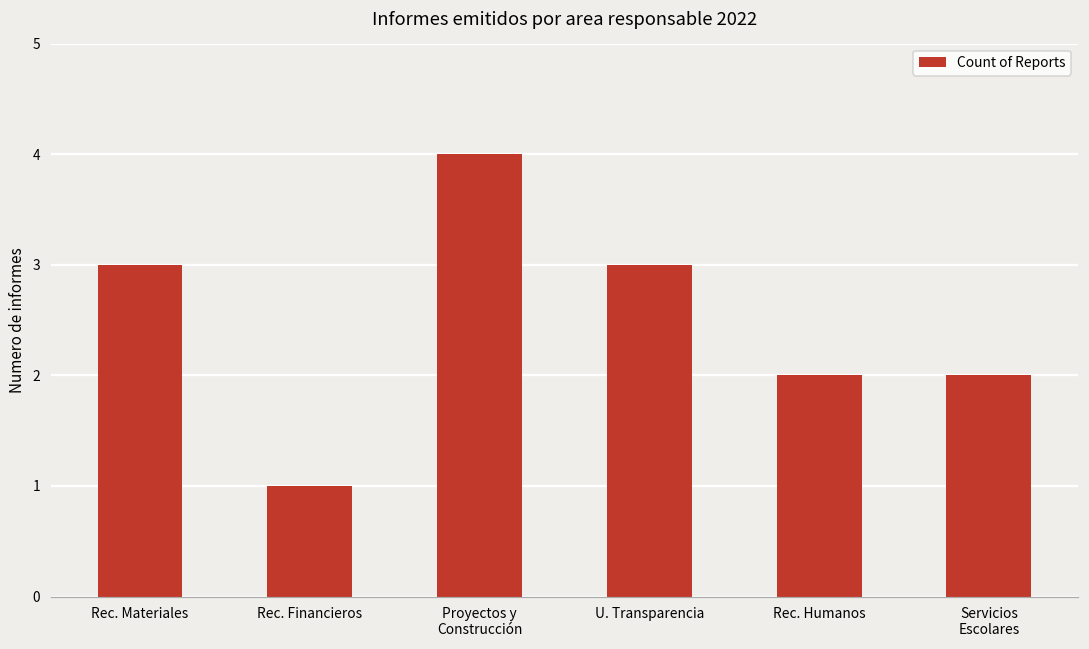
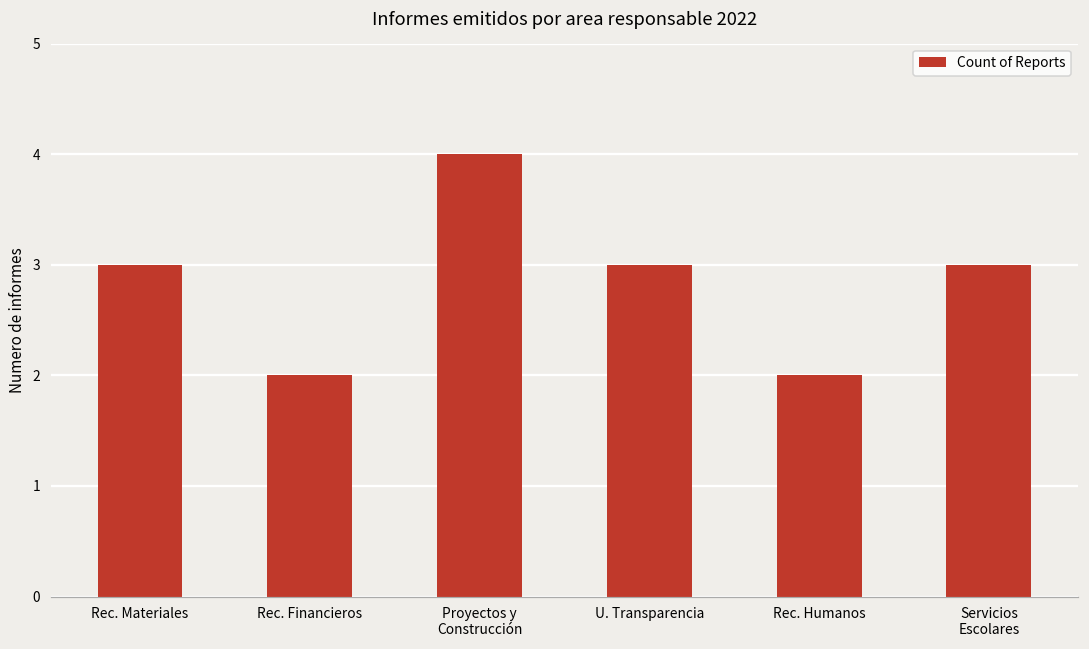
  {
    "Rec. Materiales": 3,
-   "Rec. Financieros": 1,
+   "Rec. Financieros": 2,
    "Proyectos y Construcción": 4,
    "U. Transparencia": 3,
    "Rec. Humanos": 2,
-   "Servicios Escolares": 2
+   "Servicios Escolares": 3
  }
